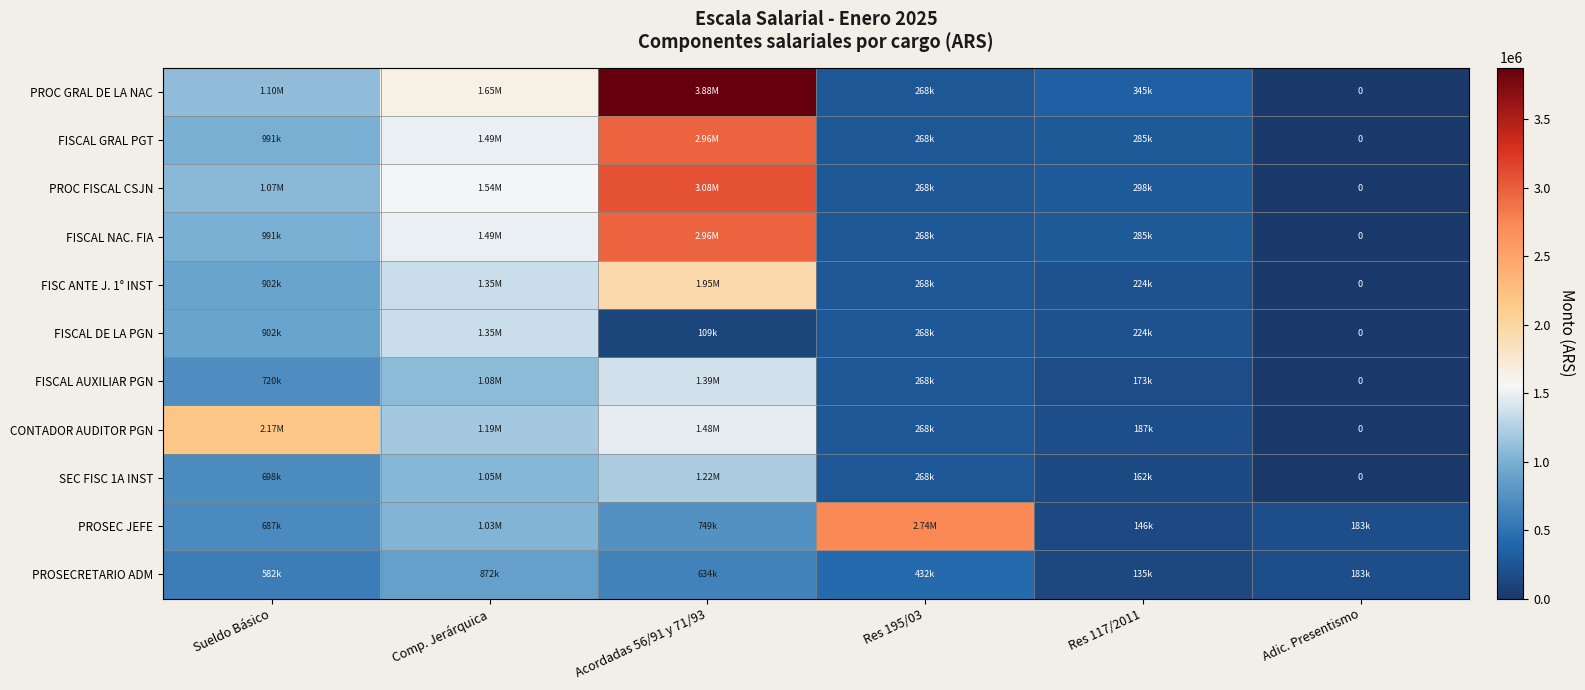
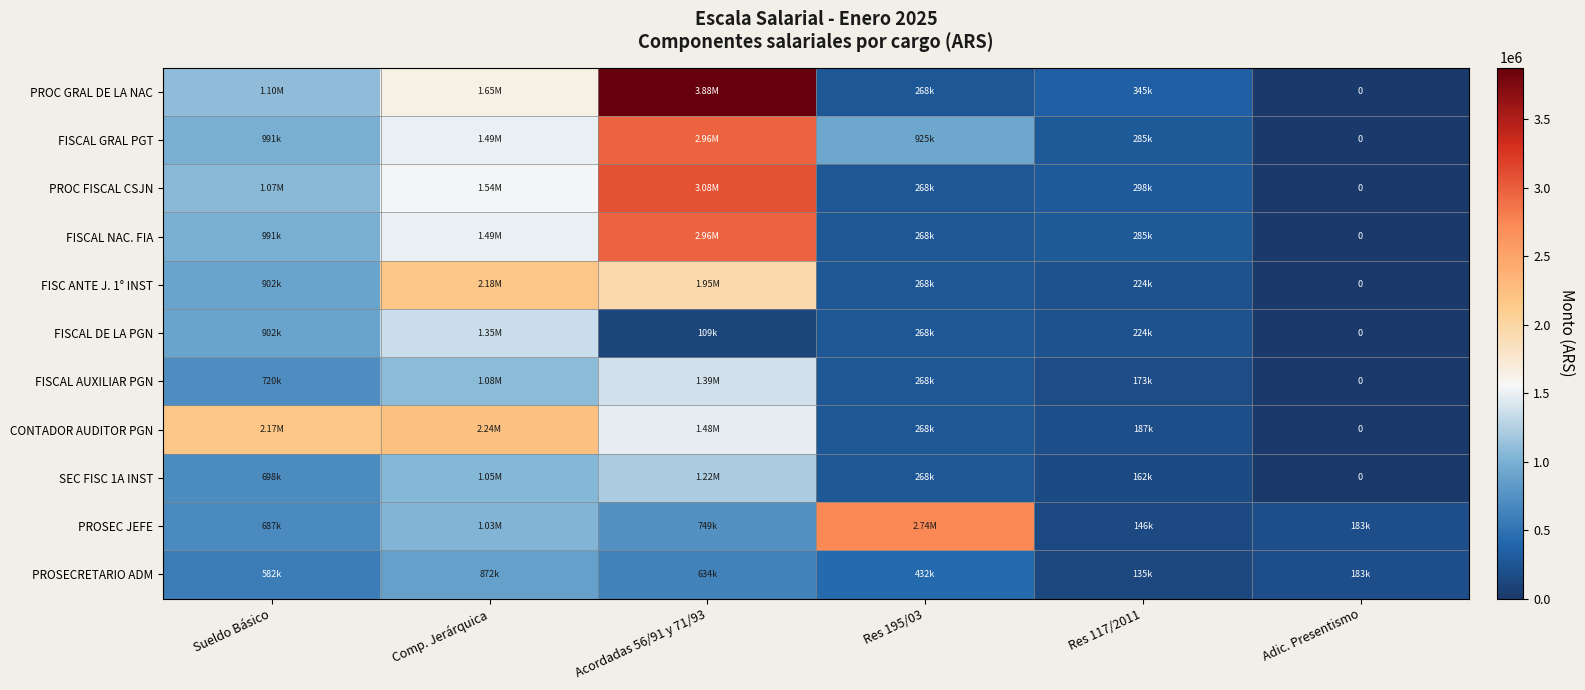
  {
    "PROC GRAL DE LA NAC": {
      "Sueldo Básico": "1.10M",
      "Comp. Jerárquica": "1.65M",
      "Acordadas 56/91 y 71/93": "3.88M",
      "Res 195/03": "268k",
      "Res 117/2011": "345k",
      "Adic. Presentismo": "0"
    },
    "FISCAL GRAL PGT": {
      "Sueldo Básico": "991k",
      "Comp. Jerárquica": "1.49M",
      "Acordadas 56/91 y 71/93": "2.96M",
-     "Res 195/03": "268k",
+     "Res 195/03": "925k",
      "Res 117/2011": "285k",
      "Adic. Presentismo": "0"
    },
    "PROC FISCAL CSJN": {
      "Sueldo Básico": "1.07M",
      "Comp. Jerárquica": "1.54M",
      "Acordadas 56/91 y 71/93": "3.08M",
      "Res 195/03": "268k",
      "Res 117/2011": "298k",
      "Adic. Presentismo": "0"
    },
    "FISCAL NAC. FIA": {
      "Sueldo Básico": "991k",
      "Comp. Jerárquica": "1.49M",
      "Acordadas 56/91 y 71/93": "2.96M",
      "Res 195/03": "268k",
      "Res 117/2011": "285k",
      "Adic. Presentismo": "0"
    },
    "FISC ANTE J. 1° INST": {
      "Sueldo Básico": "902k",
-     "Comp. Jerárquica": "1.35M",
+     "Comp. Jerárquica": "2.18M",
      "Acordadas 56/91 y 71/93": "1.95M",
      "Res 195/03": "268k",
      "Res 117/2011": "224k",
      "Adic. Presentismo": "0"
    },
    "FISCAL DE LA PGN": {
      "Sueldo Básico": "902k",
      "Comp. Jerárquica": "1.35M",
      "Acordadas 56/91 y 71/93": "109k",
      "Res 195/03": "268k",
      "Res 117/2011": "224k",
      "Adic. Presentismo": "0"
    },
    "FISCAL AUXILIAR PGN": {
      "Sueldo Básico": "720k",
      "Comp. Jerárquica": "1.08M",
      "Acordadas 56/91 y 71/93": "1.39M",
      "Res 195/03": "268k",
      "Res 117/2011": "173k",
      "Adic. Presentismo": "0"
    },
    "CONTADOR AUDITOR PGN": {
      "Sueldo Básico": "2.17M",
-     "Comp. Jerárquica": "1.19M",
+     "Comp. Jerárquica": "2.24M",
      "Acordadas 56/91 y 71/93": "1.48M",
      "Res 195/03": "268k",
      "Res 117/2011": "187k",
      "Adic. Presentismo": "0"
    },
    "SEC FISC 1A INST": {
      "Sueldo Básico": "698k",
      "Comp. Jerárquica": "1.05M",
      "Acordadas 56/91 y 71/93": "1.22M",
      "Res 195/03": "268k",
      "Res 117/2011": "162k",
      "Adic. Presentismo": "0"
    },
    "PROSEC JEFE": {
      "Sueldo Básico": "687k",
      "Comp. Jerárquica": "1.03M",
      "Acordadas 56/91 y 71/93": "749k",
      "Res 195/03": "2.74M",
      "Res 117/2011": "146k",
      "Adic. Presentismo": "183k"
    },
    "PROSECRETARIO ADM": {
      "Sueldo Básico": "582k",
      "Comp. Jerárquica": "872k",
      "Acordadas 56/91 y 71/93": "634k",
      "Res 195/03": "432k",
      "Res 117/2011": "135k",
      "Adic. Presentismo": "183k"
    }
  }
